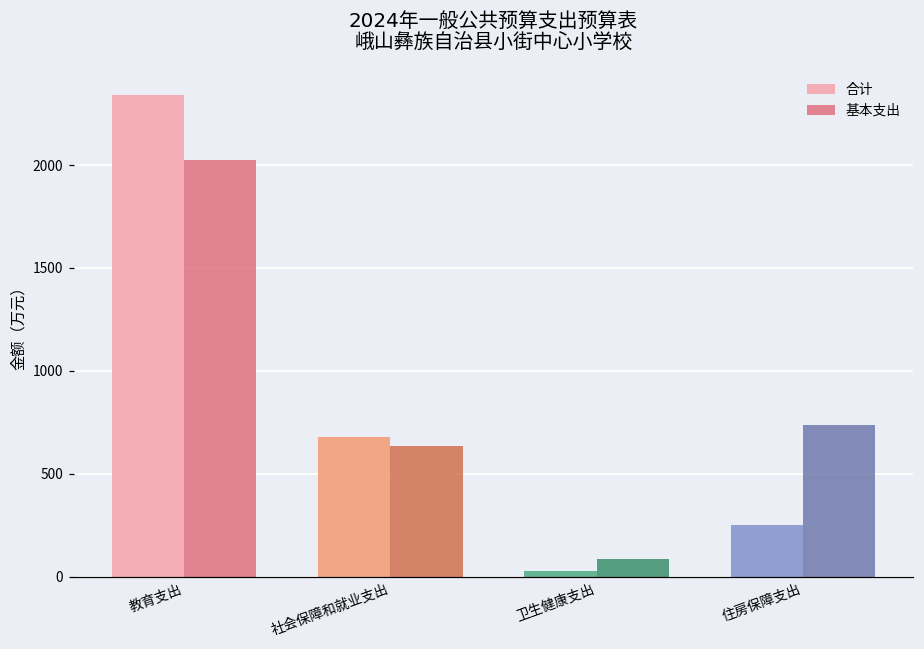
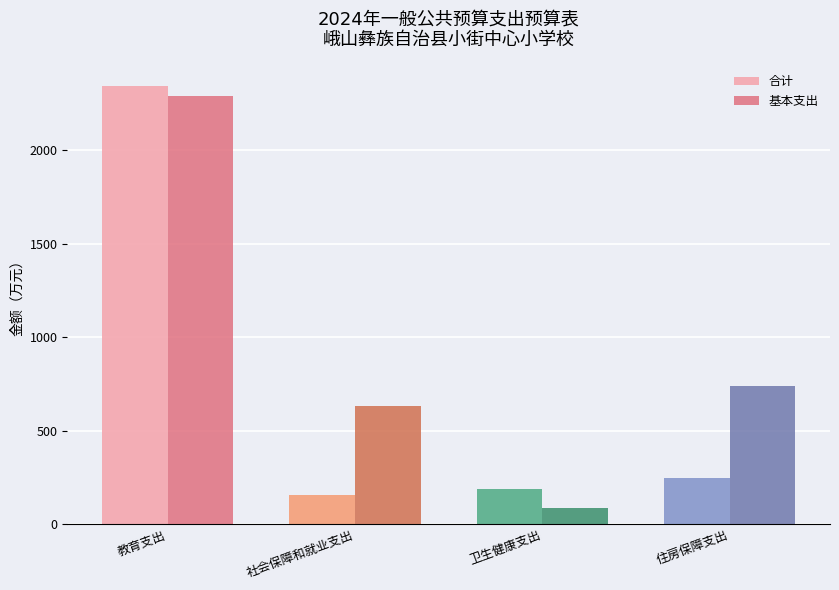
  {
    "合计": {
      "教育支出": 2340,
-     "社会保障和就业支出": 680,
-     "卫生健康支出": 30,
+     "社会保障和就业支出": 160,
+     "卫生健康支出": 190,
      "住房保障支出": 250
    },
    "基本支出": {
-     "教育支出": 2030,
+     "教育支出": 2290,
      "社会保障和就业支出": 630,
      "卫生健康支出": 90,
      "住房保障支出": 740
    }
  }
